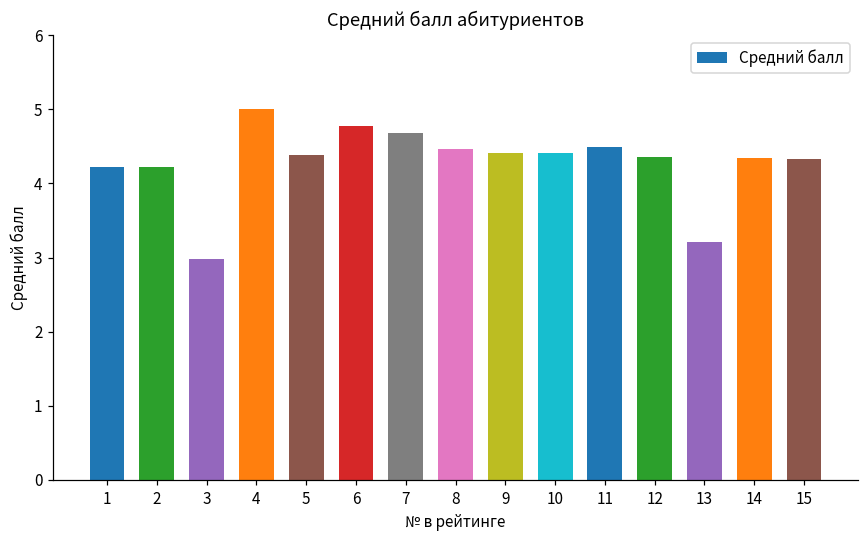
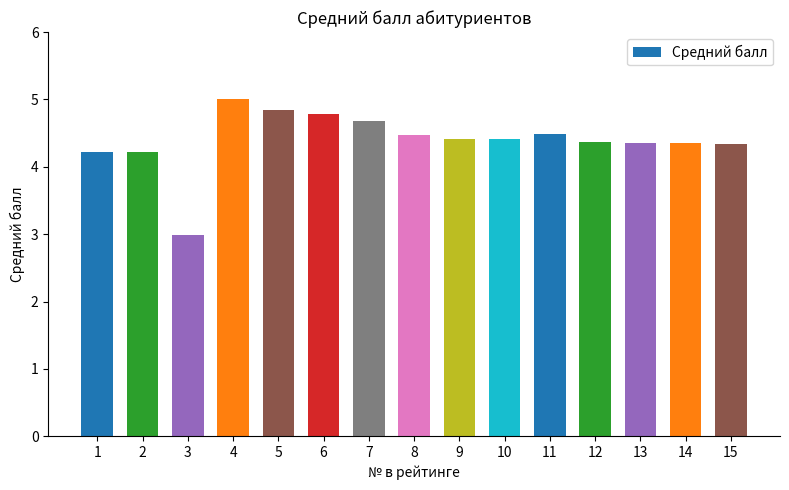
  {
    "1": 4.2,
    "2": 4.2,
    "3": 3.0,
    "4": 5.0,
-   "5": 4.4,
+   "5": 4.9,
    "6": 4.8,
    "7": 4.7,
    "8": 4.5,
    "9": 4.4,
    "10": 4.4,
    "11": 4.5,
    "12": 4.4,
-   "13": 3.2,
+   "13": 4.4,
    "14": 4.4,
    "15": 4.3
  }
